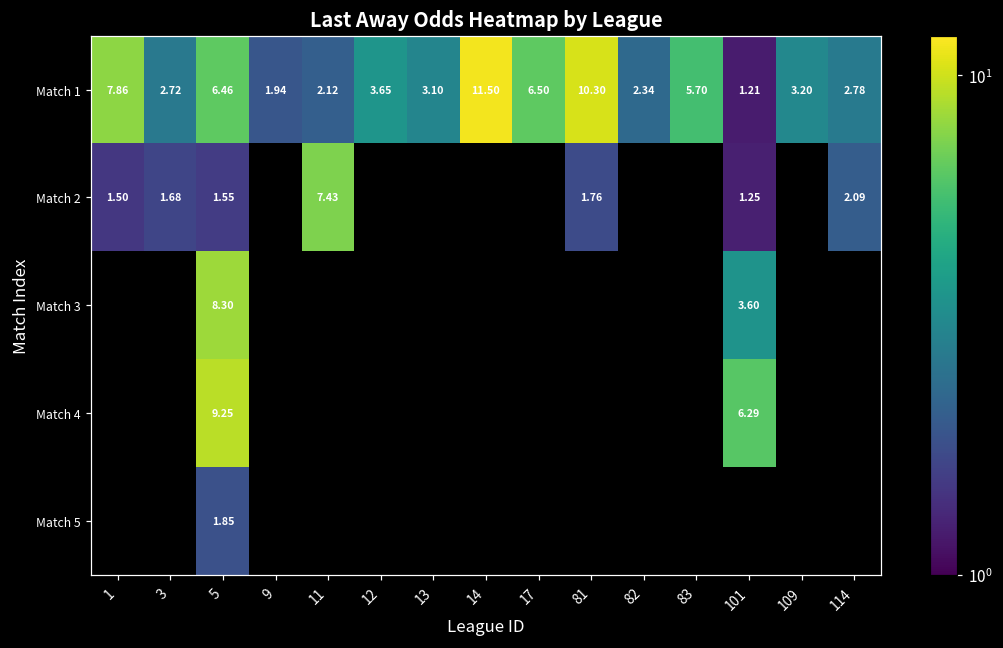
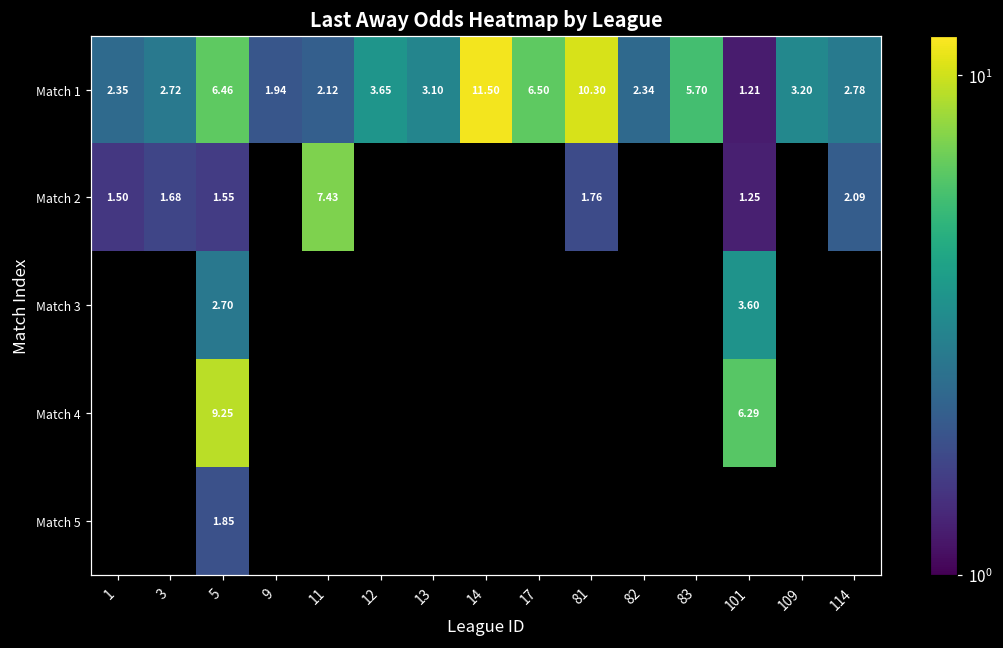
  {
    "Match 1": {
-     "1": 7.86,
+     "1": 2.35,
      "3": 2.72,
      "5": 6.46,
      "9": 1.94,
      "11": 2.12,
      "12": 3.65,
      "13": 3.10,
      "14": 11.50,
      "17": 6.50,
      "81": 10.30,
      "82": 2.34,
      "83": 5.70,
      "101": 1.21,
      "109": 3.20,
      "114": 2.78
    },
    "Match 2": {
      "1": 1.50,
      "3": 1.68,
      "5": 1.55,
      "11": 7.43,
      "81": 1.76,
      "101": 1.25,
      "114": 2.09
    },
    "Match 3": {
-     "5": 8.30,
+     "5": 2.70,
      "101": 3.60
    },
    "Match 4": {
      "5": 9.25,
      "101": 6.29
    },
    "Match 5": {
      "5": 1.85
    }
  }
